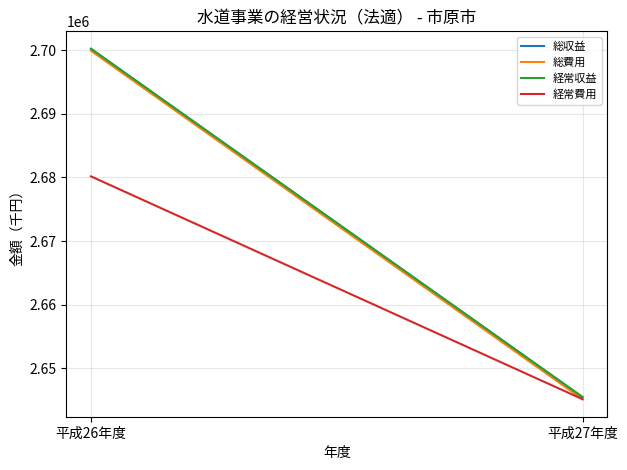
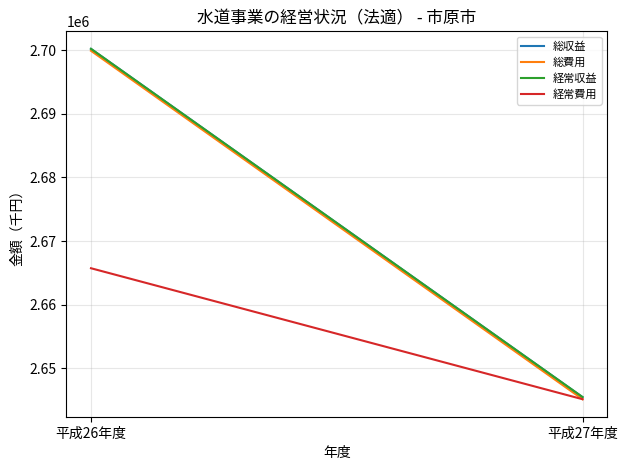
  {
    "経常費用": {
-     "平成26年度": 2680000
+     "平成26年度": 2666000
    }
  }
